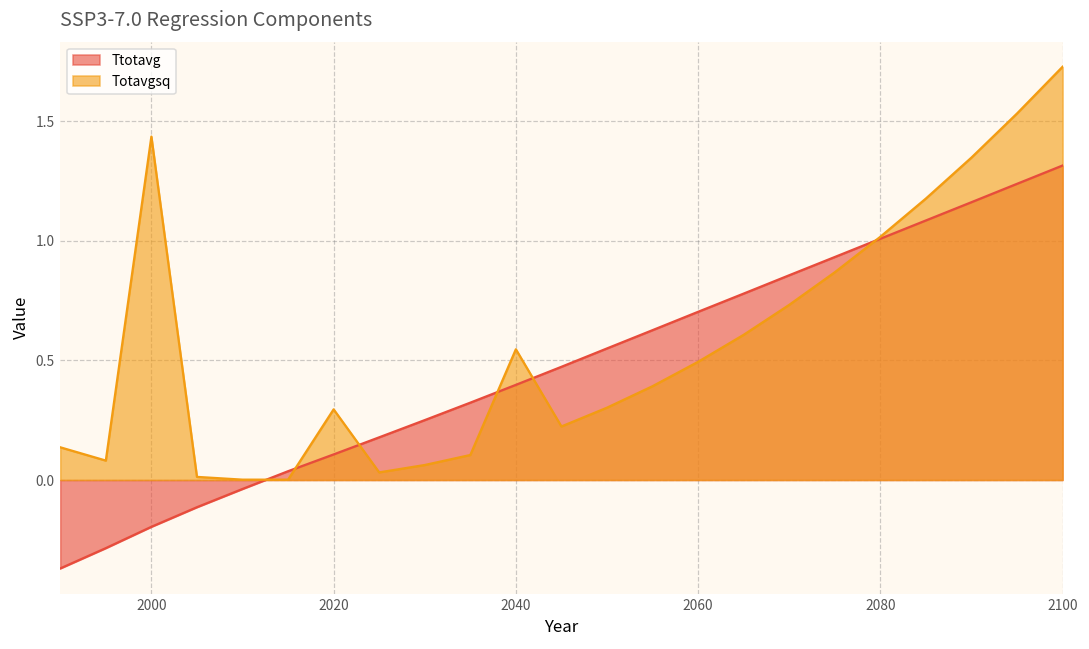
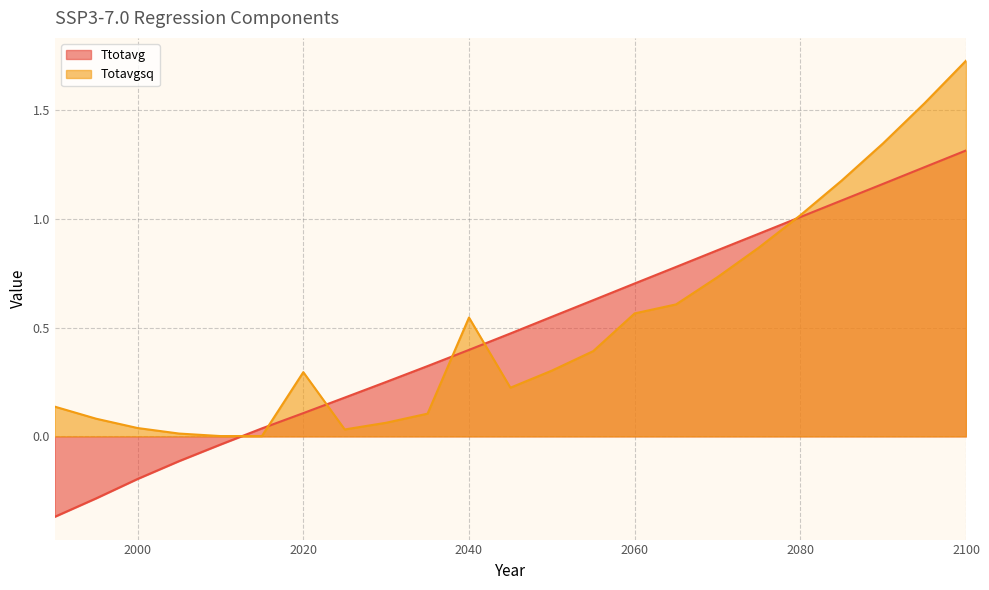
  {
    "Totavgsq": {
-     "2000": 1.43,
+     "2000": 0.04,
      "2020": 0.30,
      "2040": 0.55,
-     "2060": 0.49,
+     "2060": 0.57,
      "2100": 1.73
    }
  }
